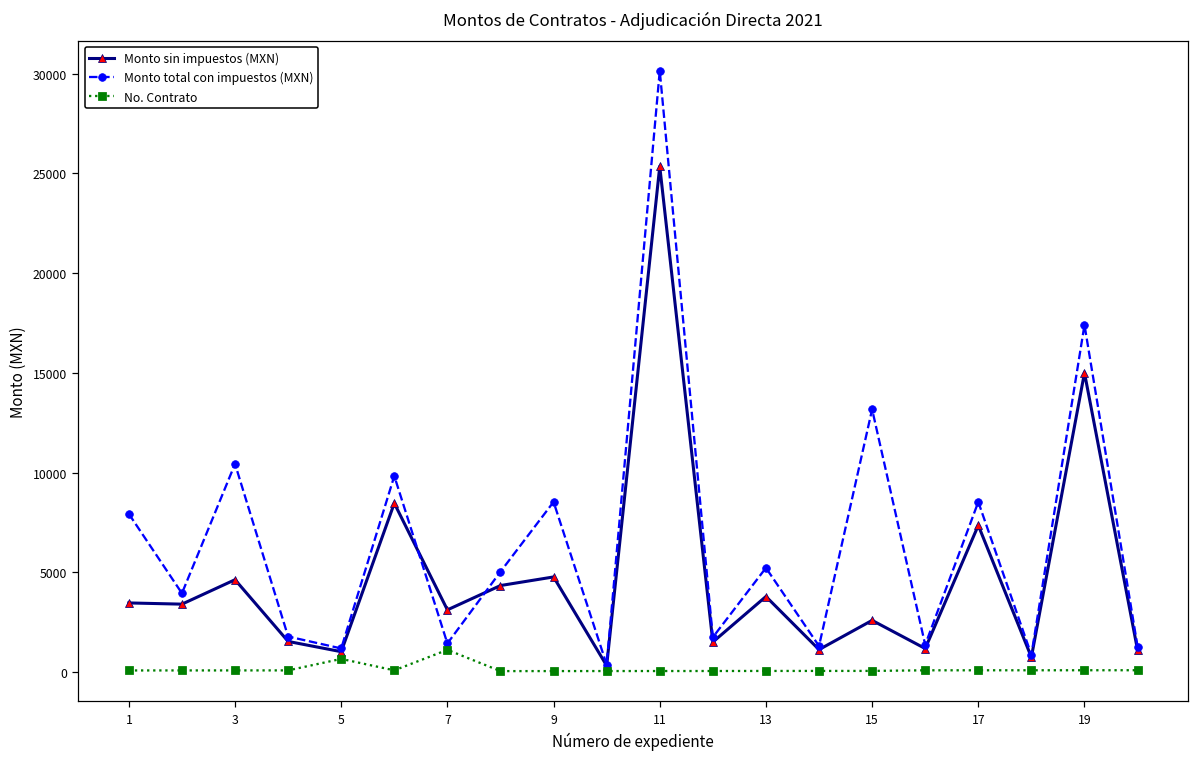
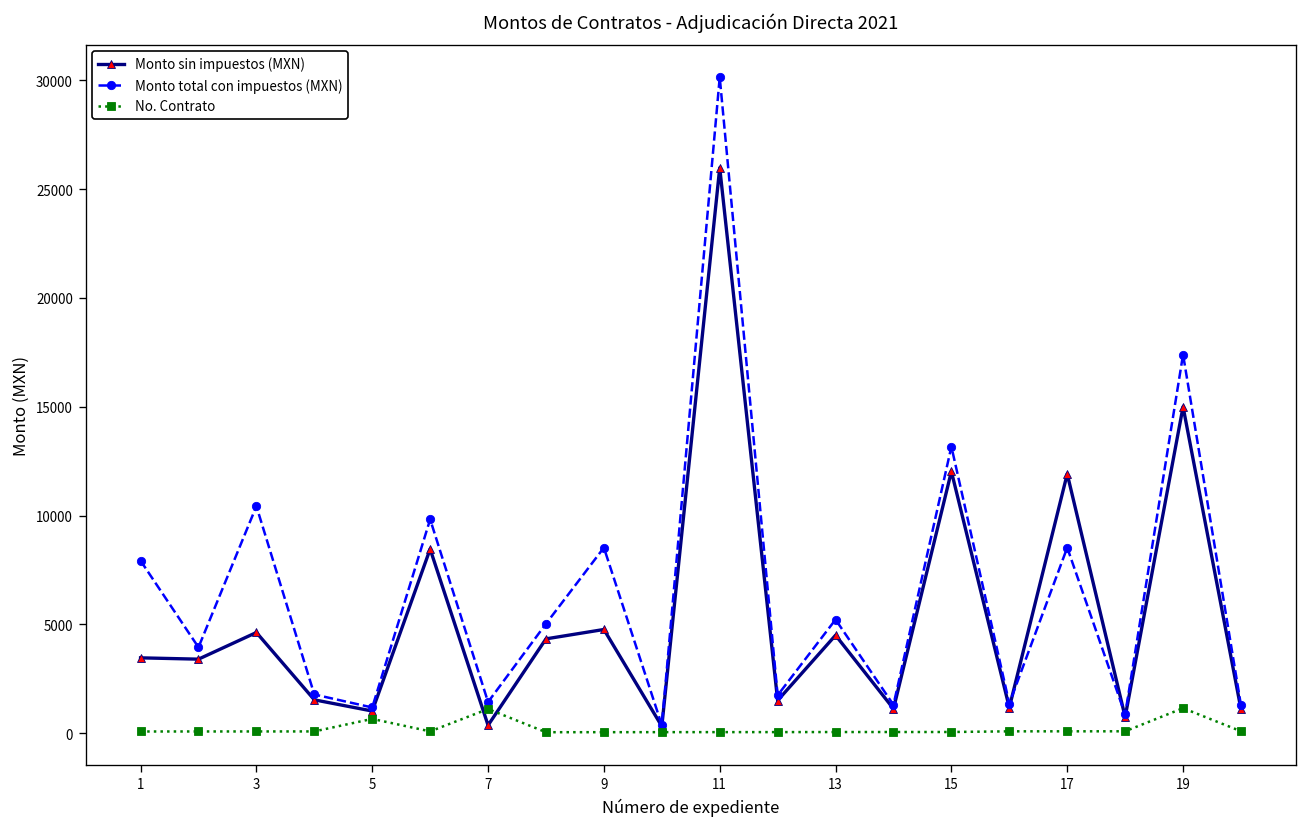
  {
    "Monto sin impuestos (MXN)": {
      "1": 3500,
      "3": 4600,
      "5": 1000,
-     "7": 3100,
+     "7": 400,
      "9": 4800,
-     "11": 25300,
-     "13": 3800,
-     "15": 2600,
-     "17": 7400,
+     "11": 26000,
+     "13": 4500,
+     "15": 12000,
+     "17": 11900,
      "19": 15000
    },
    "Monto total con impuestos (MXN)": {
      "1": 7900,
      "3": 10400,
      "5": 1200,
      "7": 1400,
      "9": 8500,
      "11": 30100,
      "13": 5200,
      "15": 13200,
      "17": 8500,
      "19": 17400
    },
    "No. Contrato": {
      "1": 100,
      "3": 100,
      "5": 700,
      "7": 1100,
      "9": 0,
      "11": 0,
      "13": 100,
      "15": 100,
      "17": 100,
-     "19": 100
+     "19": 1100
    }
  }
